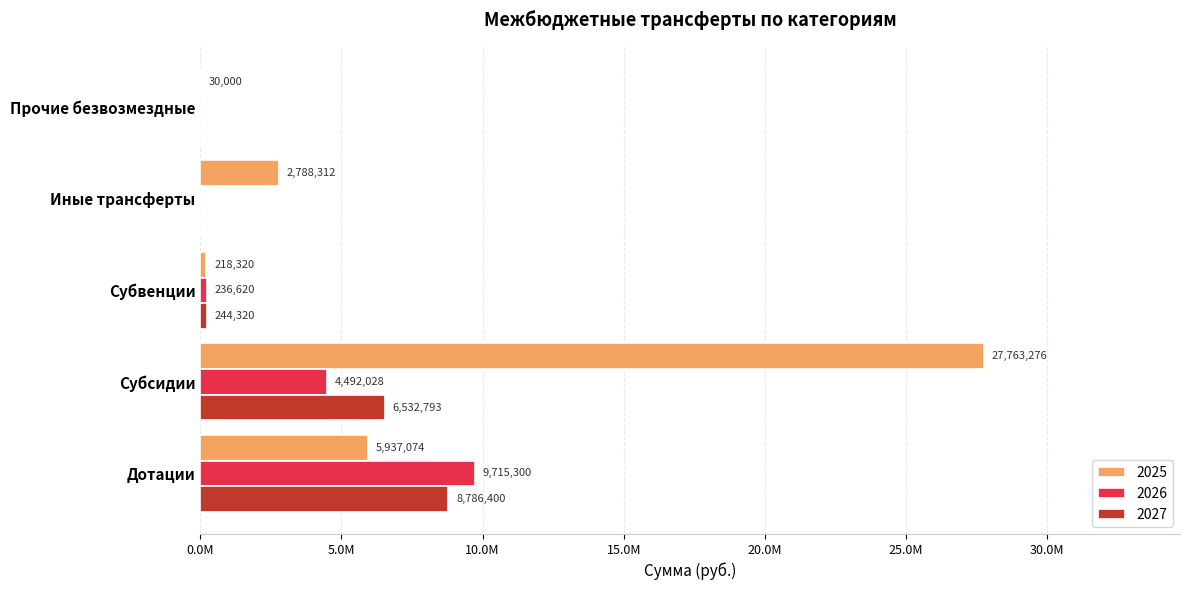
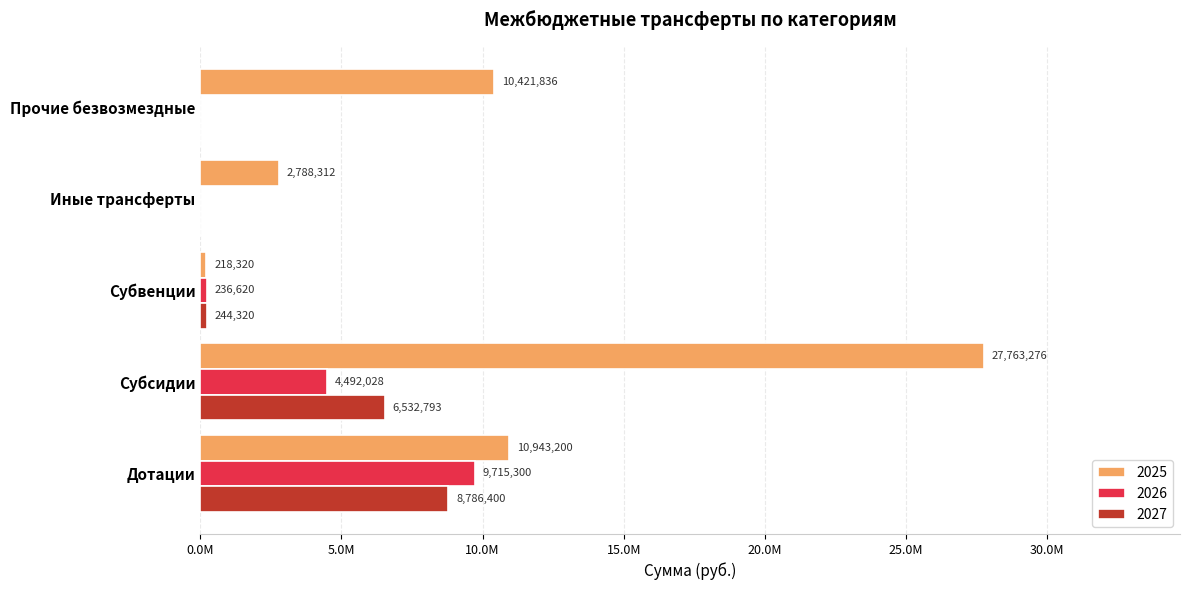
  {
    "2025": {
-     "Прочие безвозмездные": "30,000",
+     "Прочие безвозмездные": "10,421,836",
      "Иные трансферты": "2,788,312",
      "Субвенции": "218,320",
      "Субсидии": "27,763,276",
-     "Дотации": "5,937,074"
+     "Дотации": "10,943,200"
    }
  }
